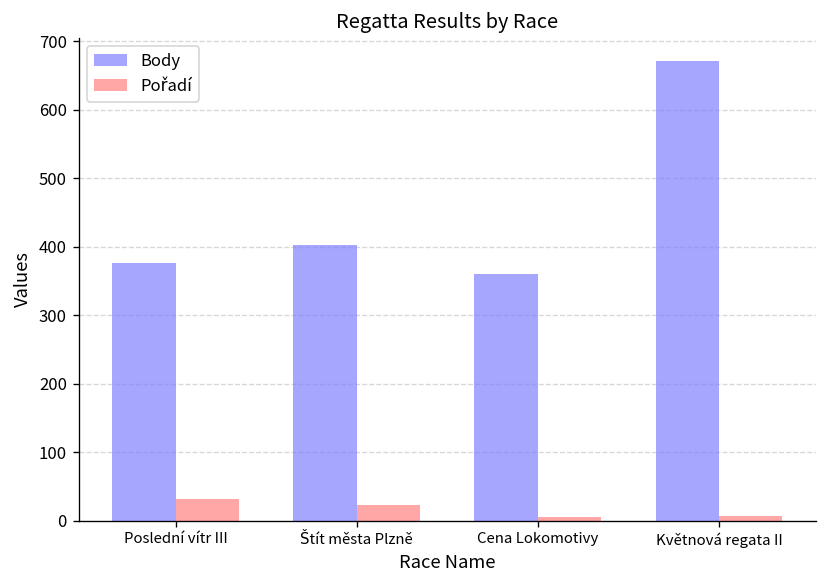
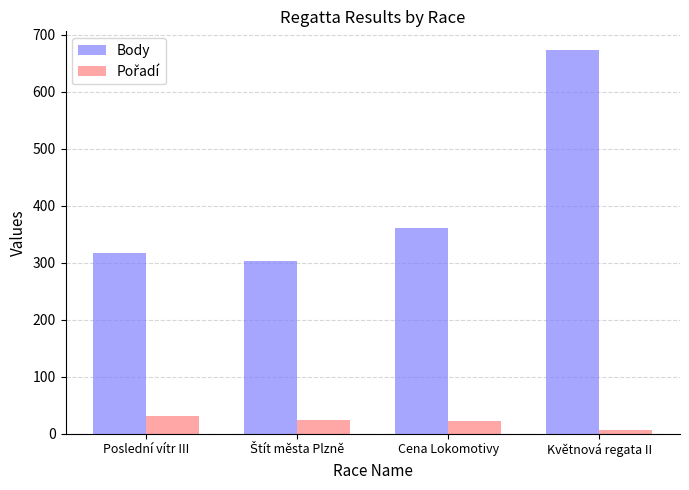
  {
    "Body": {
-     "Poslední vítr III": 380,
-     "Štít města Plzně": 400,
+     "Poslední vítr III": 320,
+     "Štít města Plzně": 300,
      "Cena Lokomotivy": 360,
      "Květnová regata II": 670
    },
    "Pořadí": {
      "Poslední vítr III": 30,
      "Štít města Plzně": 20,
-     "Cena Lokomotivy": 10,
+     "Cena Lokomotivy": 20,
      "Květnová regata II": 10
    }
  }
